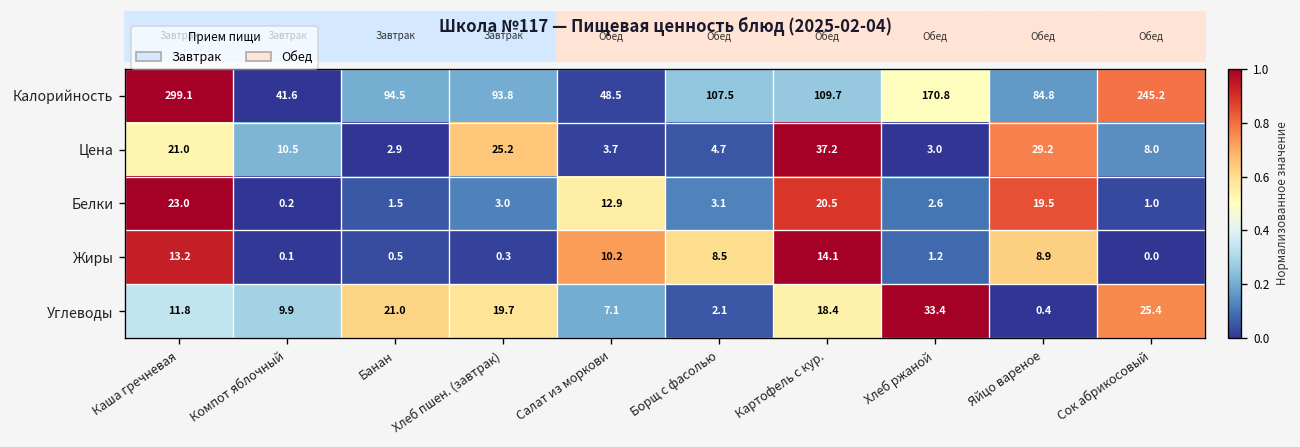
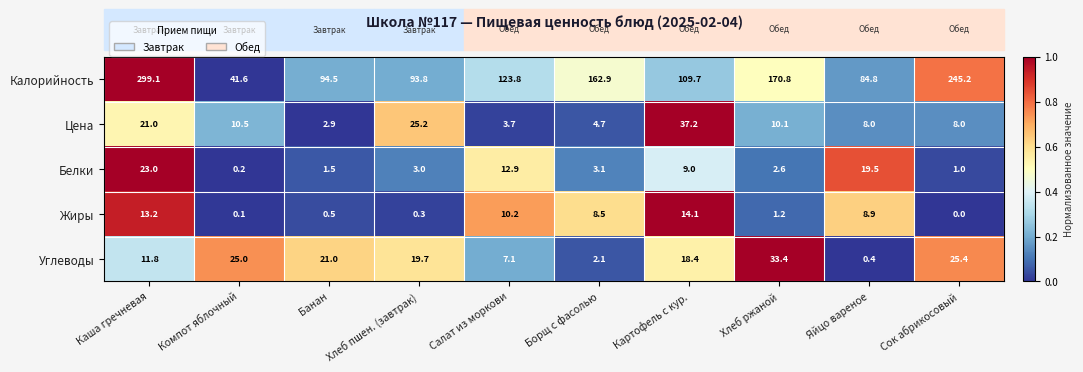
  {
    "Калорийность": {
      "Каша гречневая": 299.1,
      "Компот яблочный": 41.6,
      "Банан": 94.5,
      "Хлеб пшен. (завтрак)": 93.8,
-     "Салат из моркови": 48.5,
-     "Борщ с фасолью": 107.5,
+     "Салат из моркови": 123.8,
+     "Борщ с фасолью": 162.9,
      "Картофель с кур.": 109.7,
      "Хлеб ржаной": 170.8,
      "Яйцо вареное": 84.8,
      "Сок абрикосовый": 245.2
    },
    "Цена": {
      "Каша гречневая": 21.0,
      "Компот яблочный": 10.5,
      "Банан": 2.9,
      "Хлеб пшен. (завтрак)": 25.2,
      "Салат из моркови": 3.7,
      "Борщ с фасолью": 4.7,
      "Картофель с кур.": 37.2,
-     "Хлеб ржаной": 3.0,
-     "Яйцо вареное": 29.2,
+     "Хлеб ржаной": 10.1,
+     "Яйцо вареное": 8.0,
      "Сок абрикосовый": 8.0
    },
    "Белки": {
      "Каша гречневая": 23.0,
      "Компот яблочный": 0.2,
      "Банан": 1.5,
      "Хлеб пшен. (завтрак)": 3.0,
      "Салат из моркови": 12.9,
      "Борщ с фасолью": 3.1,
-     "Картофель с кур.": 20.5,
+     "Картофель с кур.": 9.0,
      "Хлеб ржаной": 2.6,
      "Яйцо вареное": 19.5,
      "Сок абрикосовый": 1.0
    },
    "Жиры": {
      "Каша гречневая": 13.2,
      "Компот яблочный": 0.1,
      "Банан": 0.5,
      "Хлеб пшен. (завтрак)": 0.3,
      "Салат из моркови": 10.2,
      "Борщ с фасолью": 8.5,
      "Картофель с кур.": 14.1,
      "Хлеб ржаной": 1.2,
      "Яйцо вареное": 8.9,
      "Сок абрикосовый": 0.0
    },
    "Углеводы": {
      "Каша гречневая": 11.8,
-     "Компот яблочный": 9.9,
+     "Компот яблочный": 25.0,
      "Банан": 21.0,
      "Хлеб пшен. (завтрак)": 19.7,
      "Салат из моркови": 7.1,
      "Борщ с фасолью": 2.1,
      "Картофель с кур.": 18.4,
      "Хлеб ржаной": 33.4,
      "Яйцо вареное": 0.4,
      "Сок абрикосовый": 25.4
    }
  }
